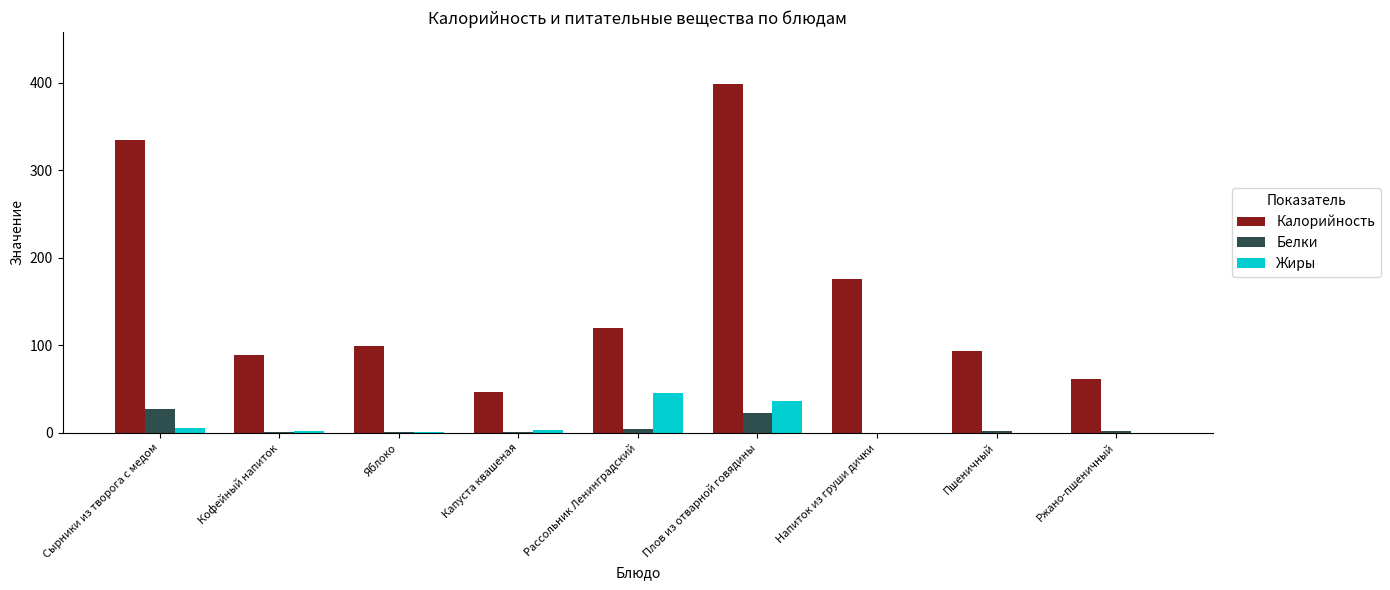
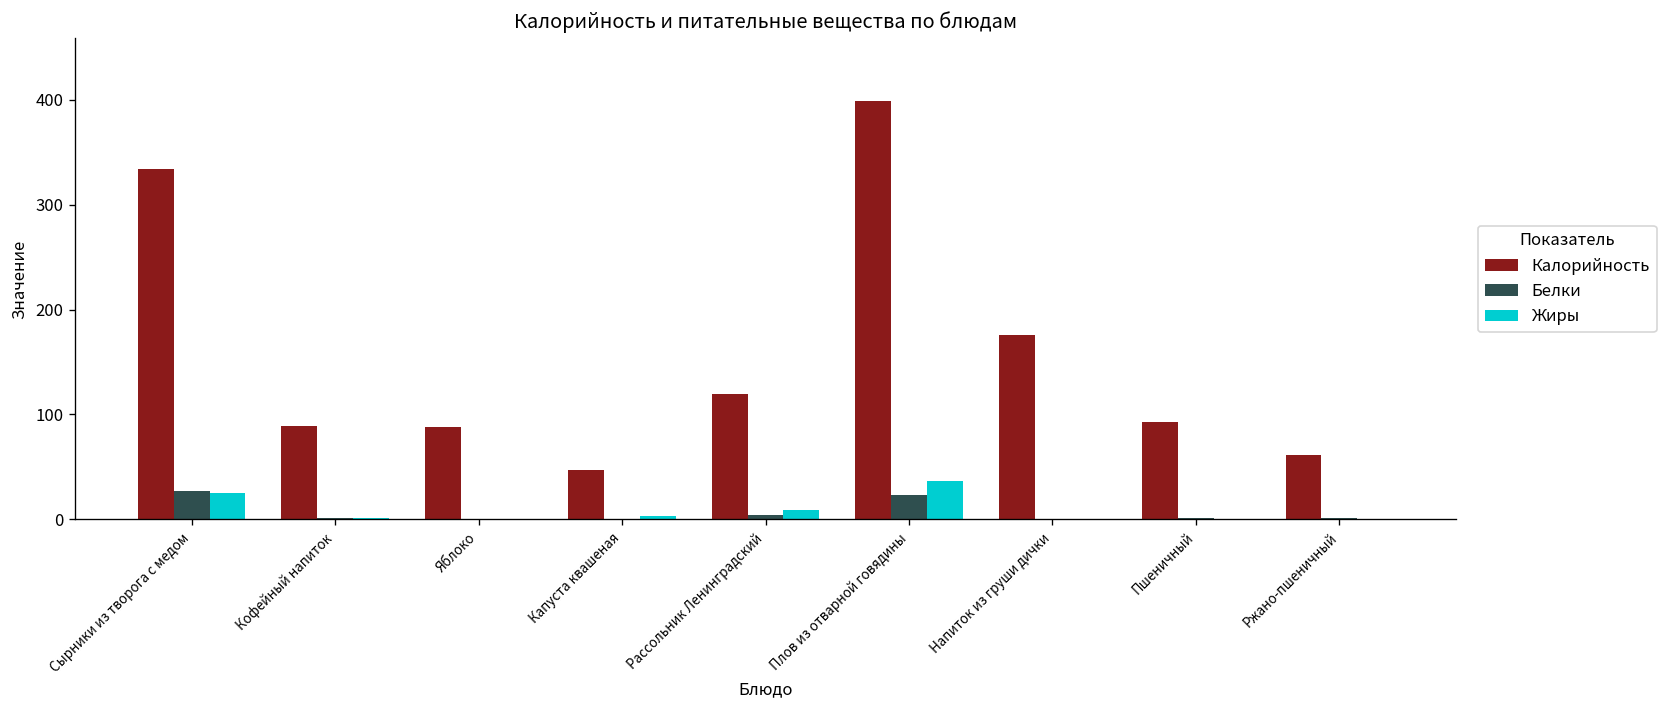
  {
    "Калорийность": {
      "Сырники из творога с медом": 330,
      "Кофейный напиток": 90,
-     "Яблоко": 100,
+     "Яблоко": 90,
      "Капуста квашеная": 50,
      "Рассольник Ленинградский": 120,
      "Плов из отварной говядины": 400,
      "Напиток из груши дички": 180,
      "Пшеничный": 90,
      "Ржано-пшеничный": 60
    },
    "Белки": {
      "Сырники из творога с медом": 30,
      "Рассольник Ленинградский": 0,
      "Плов из отварной говядины": 20,
      "Напиток из груши дички": 0
    },
    "Жиры": {
-     "Сырники из творога с медом": 10,
-     "Рассольник Ленинградский": 50,
+     "Сырники из творога с медом": 20,
+     "Рассольник Ленинградский": 10,
      "Плов из отварной говядины": 40,
      "Напиток из груши дички": 0
    }
  }
